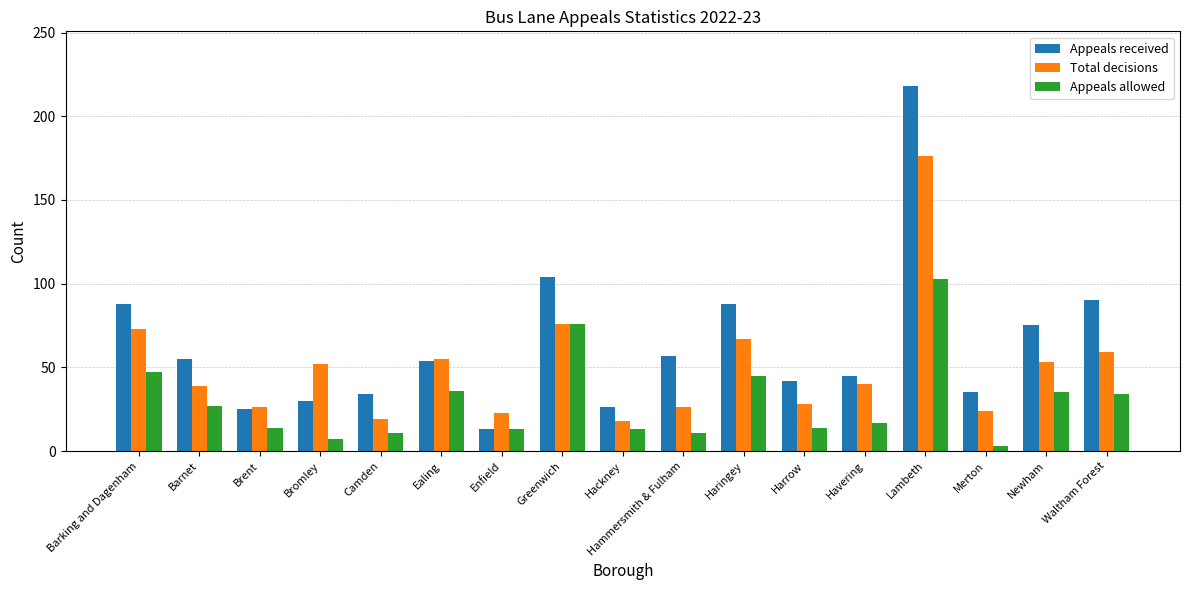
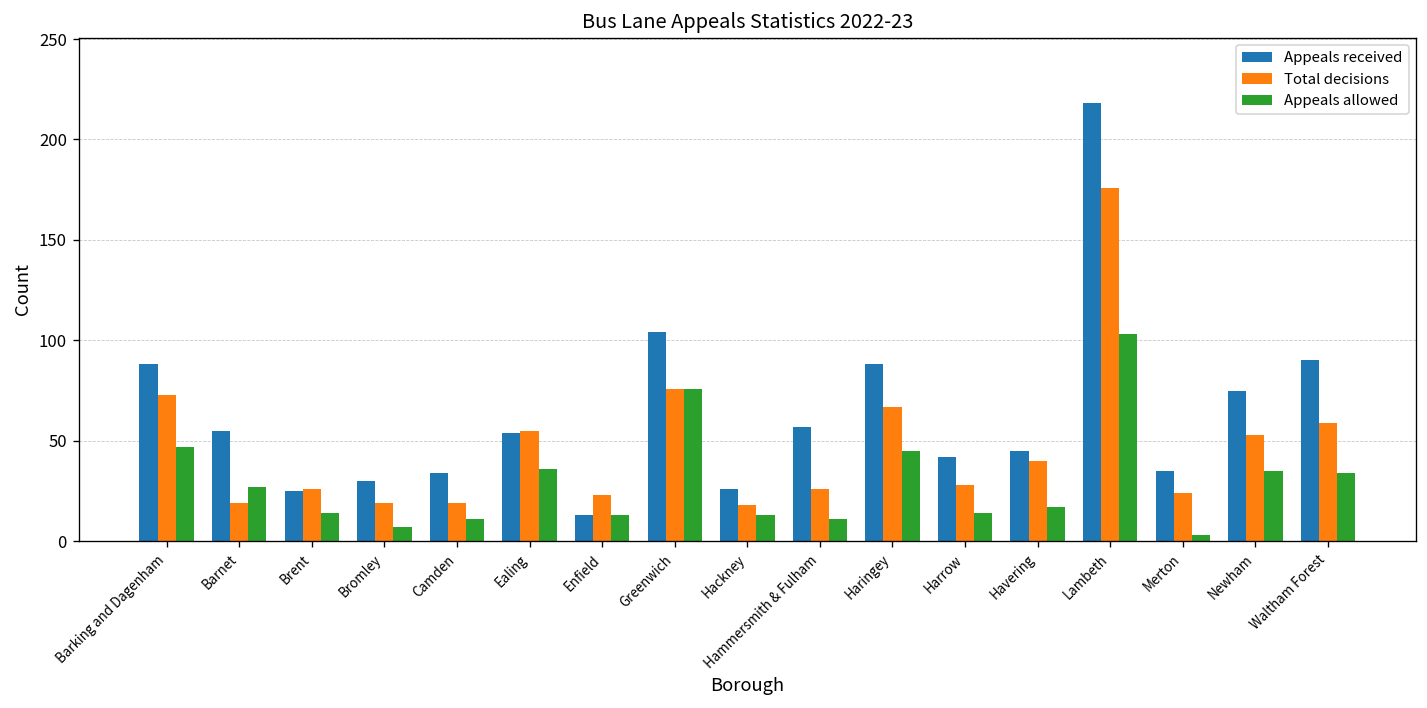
  {
    "Appeals received": {
      "Barking and Dagenham": 88,
      "Barnet": 55,
      "Brent": 25,
      "Bromley": 30,
      "Camden": 34,
      "Ealing": 54,
      "Enfield": 13,
      "Greenwich": 104,
      "Hackney": 26,
      "Hammersmith & Fulham": 57,
      "Haringey": 88,
      "Harrow": 42,
      "Havering": 45,
      "Lambeth": 218,
      "Merton": 35,
      "Newham": 75,
      "Waltham Forest": 90
    },
    "Total decisions": {
      "Barking and Dagenham": 73,
-     "Barnet": 39,
+     "Barnet": 19,
      "Brent": 26,
-     "Bromley": 52,
+     "Bromley": 19,
      "Camden": 19,
      "Ealing": 55,
      "Enfield": 23,
      "Greenwich": 76,
      "Hackney": 18,
      "Hammersmith & Fulham": 26,
      "Haringey": 67,
      "Harrow": 28,
      "Havering": 40,
      "Lambeth": 176,
      "Merton": 24,
      "Newham": 53,
      "Waltham Forest": 59
    },
    "Appeals allowed": {
      "Barking and Dagenham": 47,
      "Barnet": 27,
      "Brent": 14,
      "Bromley": 7,
      "Camden": 11,
      "Ealing": 36,
      "Enfield": 13,
      "Greenwich": 76,
      "Hackney": 13,
      "Hammersmith & Fulham": 11,
      "Haringey": 45,
      "Harrow": 14,
      "Havering": 17,
      "Lambeth": 103,
      "Merton": 3,
      "Newham": 35,
      "Waltham Forest": 34
    }
  }
